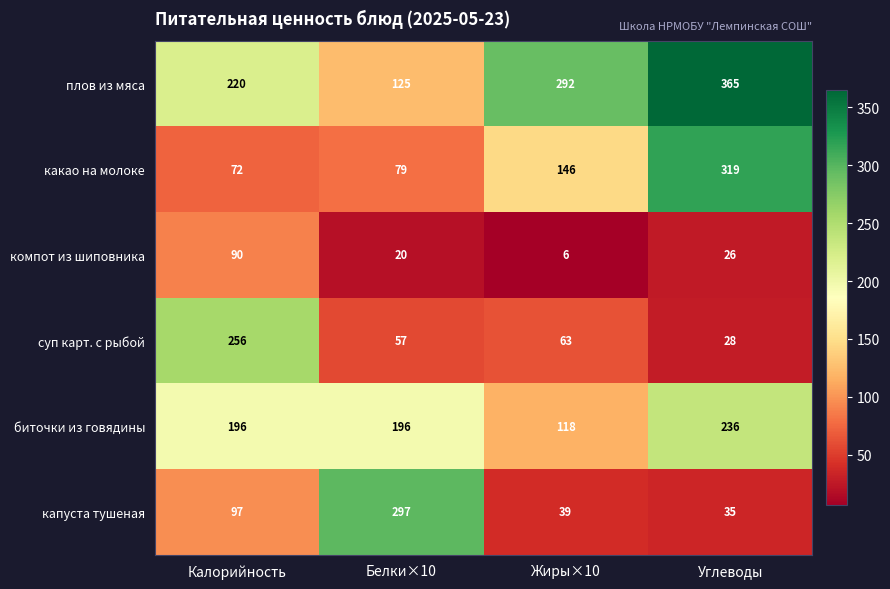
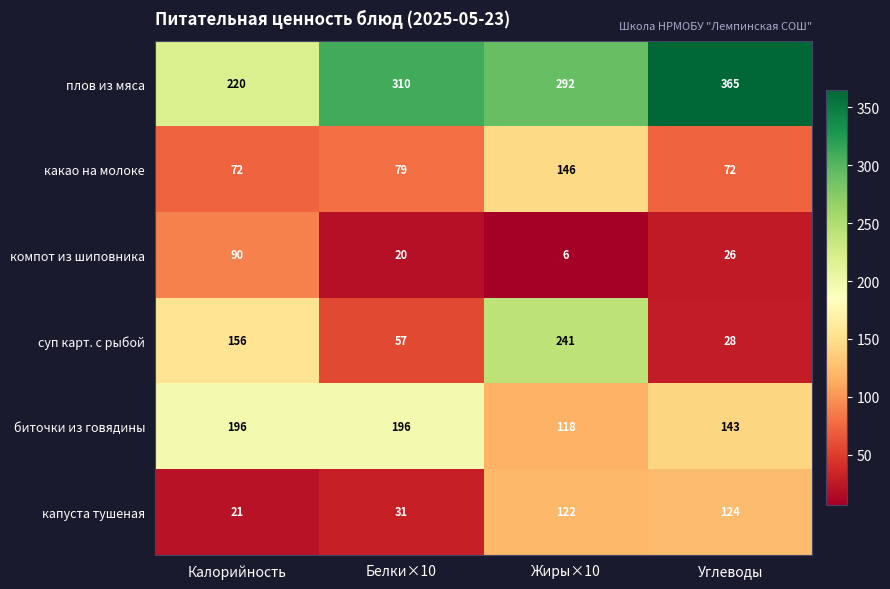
  {
    "плов из мяса": {
      "Калорийность": 220,
-     "Белки×10": 125,
+     "Белки×10": 310,
      "Жиры×10": 292,
      "Углеводы": 365
    },
    "какао на молоке": {
      "Калорийность": 72,
      "Белки×10": 79,
      "Жиры×10": 146,
-     "Углеводы": 319
+     "Углеводы": 72
    },
    "компот из шиповника": {
      "Калорийность": 90,
      "Белки×10": 20,
      "Жиры×10": 6,
      "Углеводы": 26
    },
    "суп карт. с рыбой": {
-     "Калорийность": 256,
+     "Калорийность": 156,
      "Белки×10": 57,
-     "Жиры×10": 63,
+     "Жиры×10": 241,
      "Углеводы": 28
    },
    "биточки из говядины": {
      "Калорийность": 196,
      "Белки×10": 196,
      "Жиры×10": 118,
-     "Углеводы": 236
+     "Углеводы": 143
    },
    "капуста тушеная": {
-     "Калорийность": 97,
-     "Белки×10": 297,
-     "Жиры×10": 39,
-     "Углеводы": 35
+     "Калорийность": 21,
+     "Белки×10": 31,
+     "Жиры×10": 122,
+     "Углеводы": 124
    }
  }
